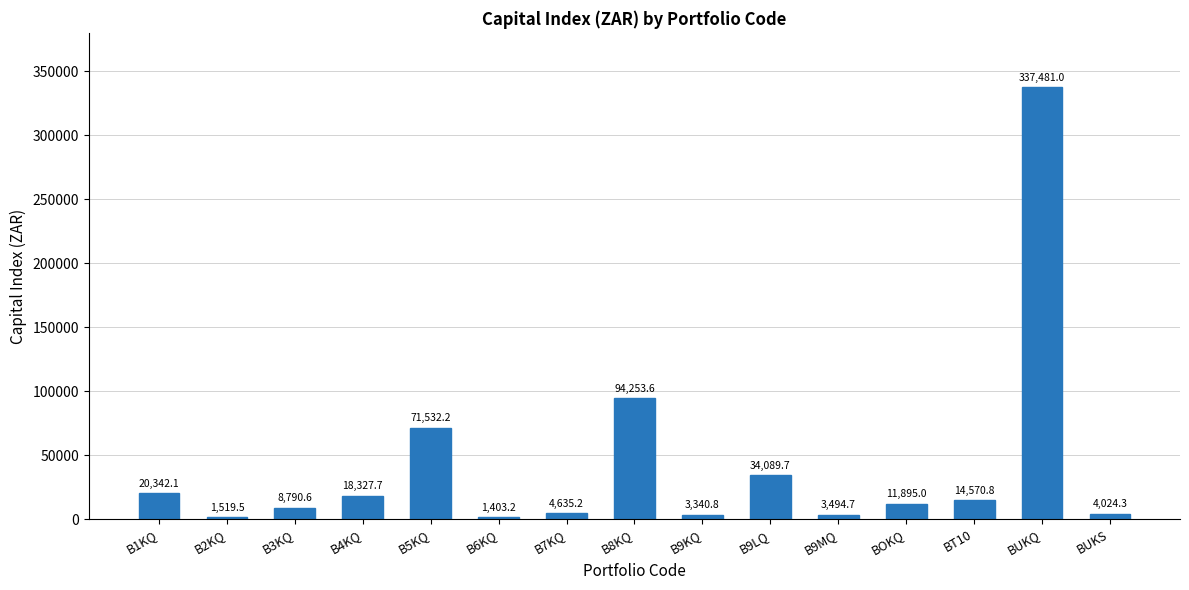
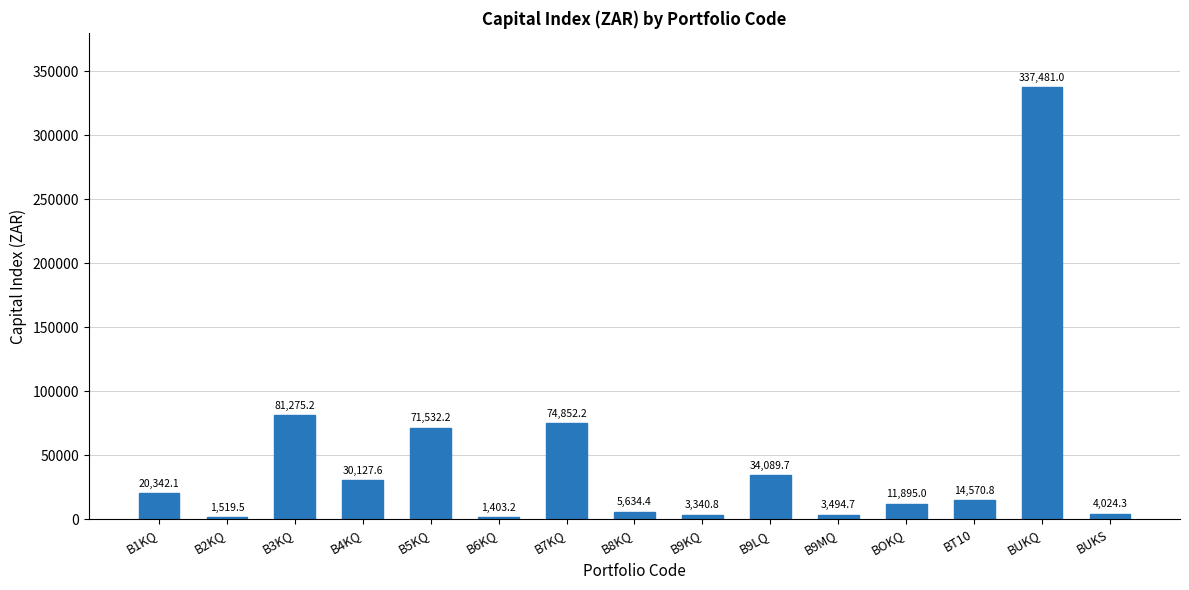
  {
    "B1KQ": "20,342.1",
    "B2KQ": "1,519.5",
-   "B3KQ": "8,790.6",
-   "B4KQ": "18,327.7",
+   "B3KQ": "81,275.2",
+   "B4KQ": "30,127.6",
    "B5KQ": "71,532.2",
    "B6KQ": "1,403.2",
-   "B7KQ": "4,635.2",
-   "B8KQ": "94,253.6",
+   "B7KQ": "74,852.2",
+   "B8KQ": "5,634.4",
    "B9KQ": "3,340.8",
    "B9LQ": "34,089.7",
    "B9MQ": "3,494.7",
    "BOKQ": "11,895.0",
    "BT10": "14,570.8",
    "BUKQ": "337,481.0",
    "BUKS": "4,024.3"
  }
